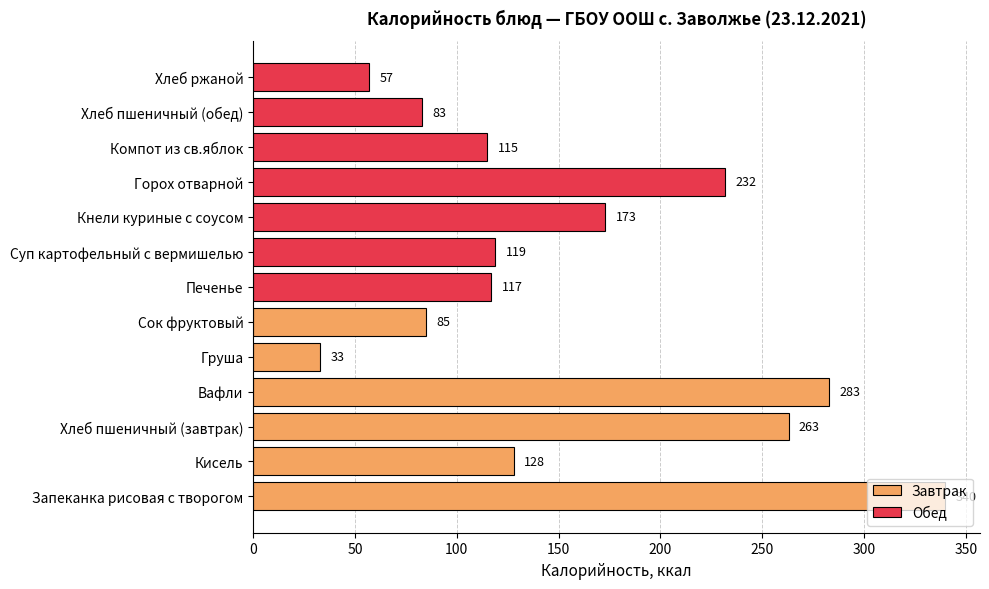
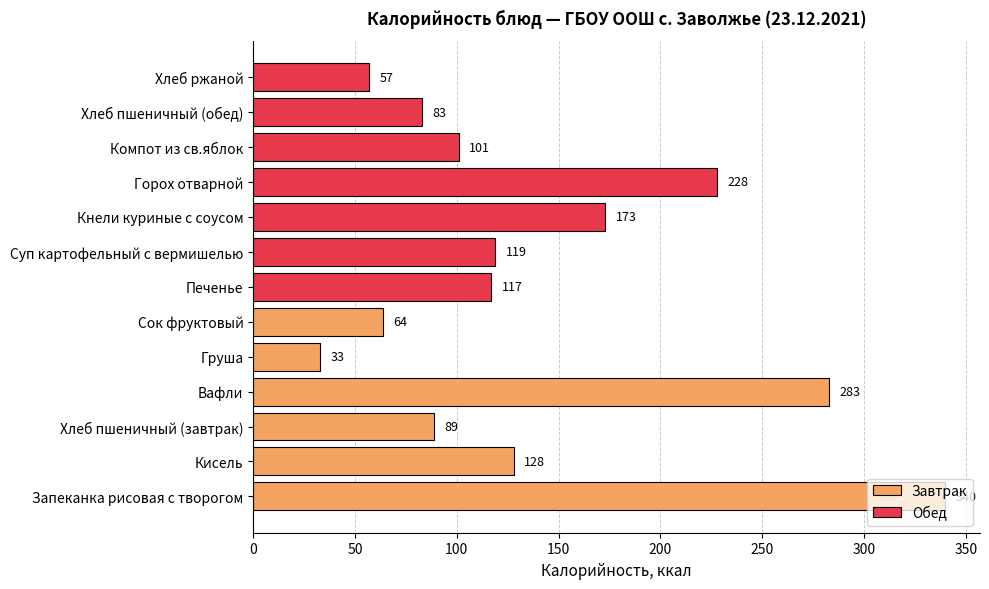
  {
    "Завтрак": {
-     "Сок фруктовый": 85,
+     "Сок фруктовый": 64,
      "Груша": 33,
      "Вафли": 283,
-     "Хлеб пшеничный (завтрак)": 263,
+     "Хлеб пшеничный (завтрак)": 89,
      "Кисель": 128
    },
    "Обед": {
      "Хлеб ржаной": 57,
      "Хлеб пшеничный (обед)": 83,
-     "Компот из св.яблок": 115,
-     "Горох отварной": 232,
+     "Компот из св.яблок": 101,
+     "Горох отварной": 228,
      "Кнели куриные с соусом": 173,
      "Суп картофельный с вермишелью": 119,
      "Печенье": 117
    }
  }
